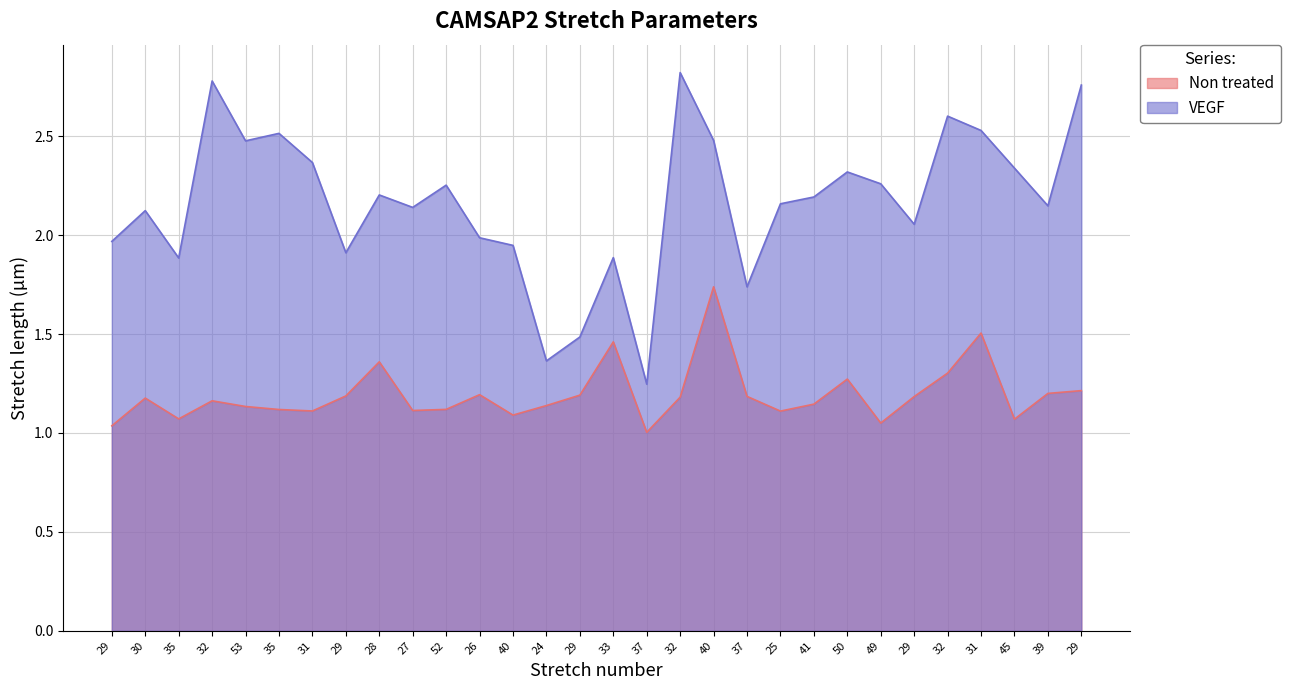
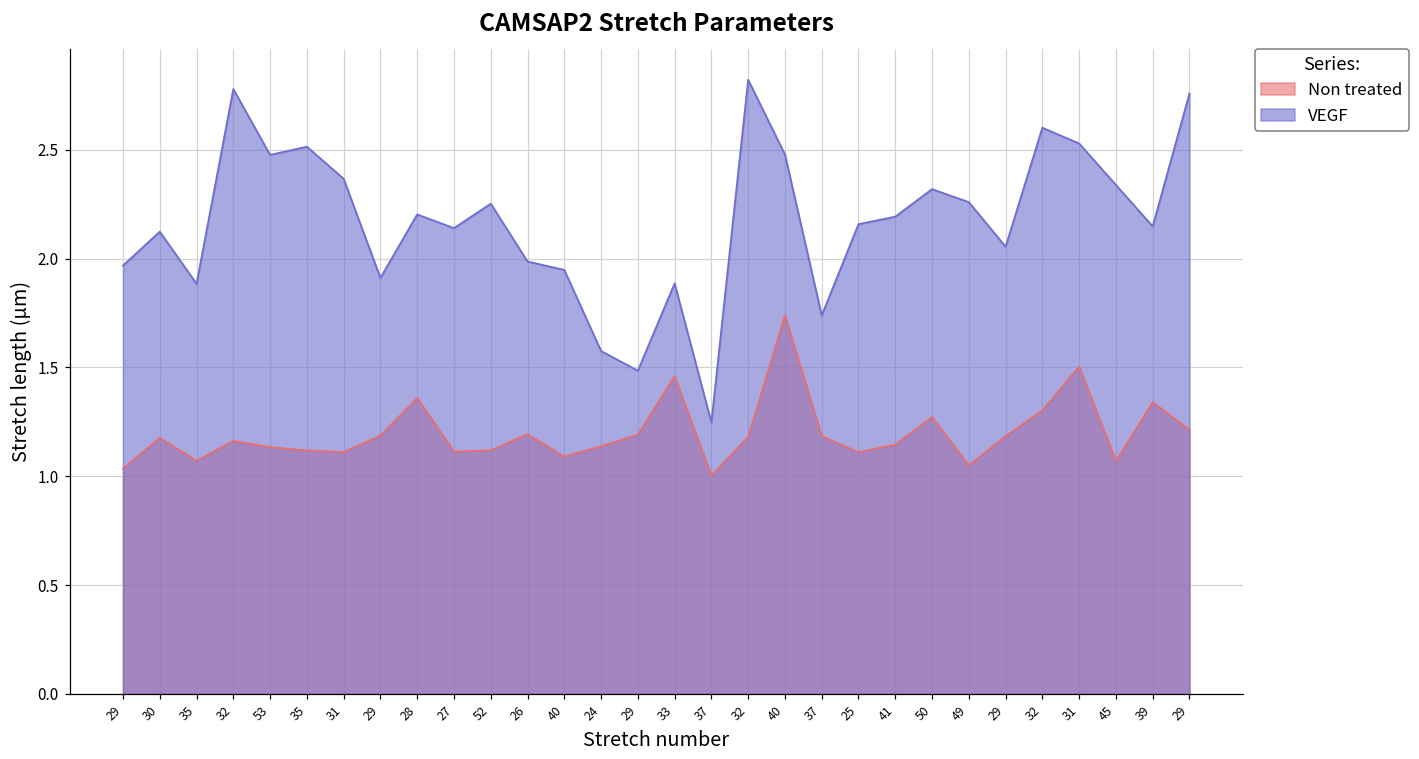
  {
    "Non treated": {
      "30": 1.18,
      "53": 1.13,
      "28": 1.36,
      "27": 1.11,
      "52": 1.12,
      "26": 1.19,
      "24": 1.14,
      "33": 1.46,
      "25": 1.11,
      "41": 1.15,
      "50": 1.27,
      "49": 1.05,
      "45": 1.07,
-     "39": 1.20
+     "39": 1.34
    },
    "VEGF": {
      "30": 2.12,
      "53": 2.48,
      "28": 2.20,
      "27": 2.14,
      "52": 2.25,
      "26": 1.99,
-     "24": 1.36,
+     "24": 1.58,
      "33": 1.89,
      "25": 2.16,
      "41": 2.19,
      "50": 2.32,
      "49": 2.26,
      "45": 2.34,
      "39": 2.15
    }
  }
